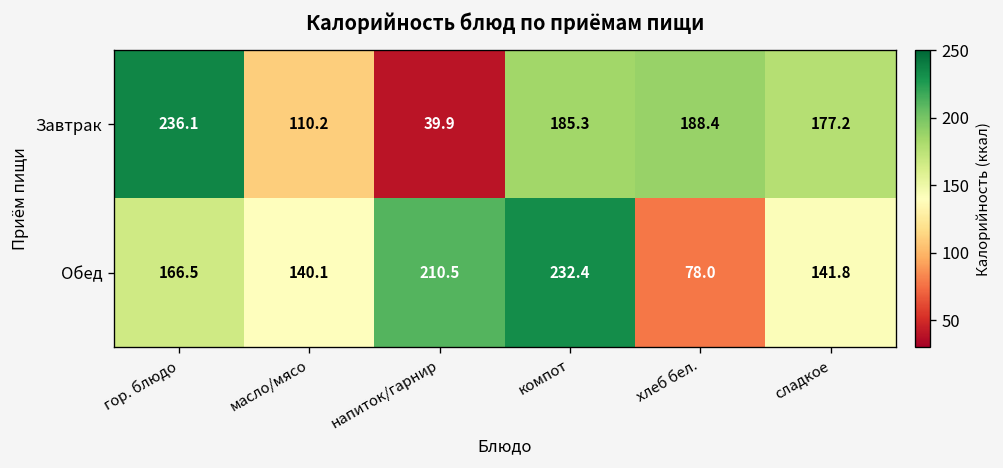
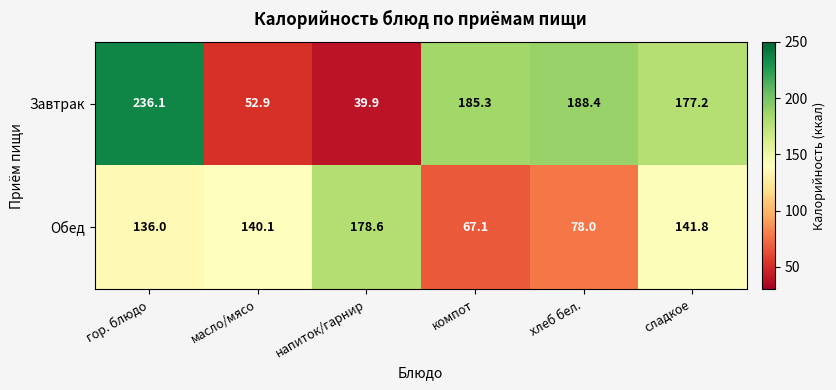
  {
    "Завтрак": {
      "гор. блюдо": 236.1,
-     "масло/мясо": 110.2,
+     "масло/мясо": 52.9,
      "напиток/гарнир": 39.9,
      "компот": 185.3,
      "хлеб бел.": 188.4,
      "сладкое": 177.2
    },
    "Обед": {
-     "гор. блюдо": 166.5,
+     "гор. блюдо": 136.0,
      "масло/мясо": 140.1,
-     "напиток/гарнир": 210.5,
-     "компот": 232.4,
+     "напиток/гарнир": 178.6,
+     "компот": 67.1,
      "хлеб бел.": 78.0,
      "сладкое": 141.8
    }
  }
